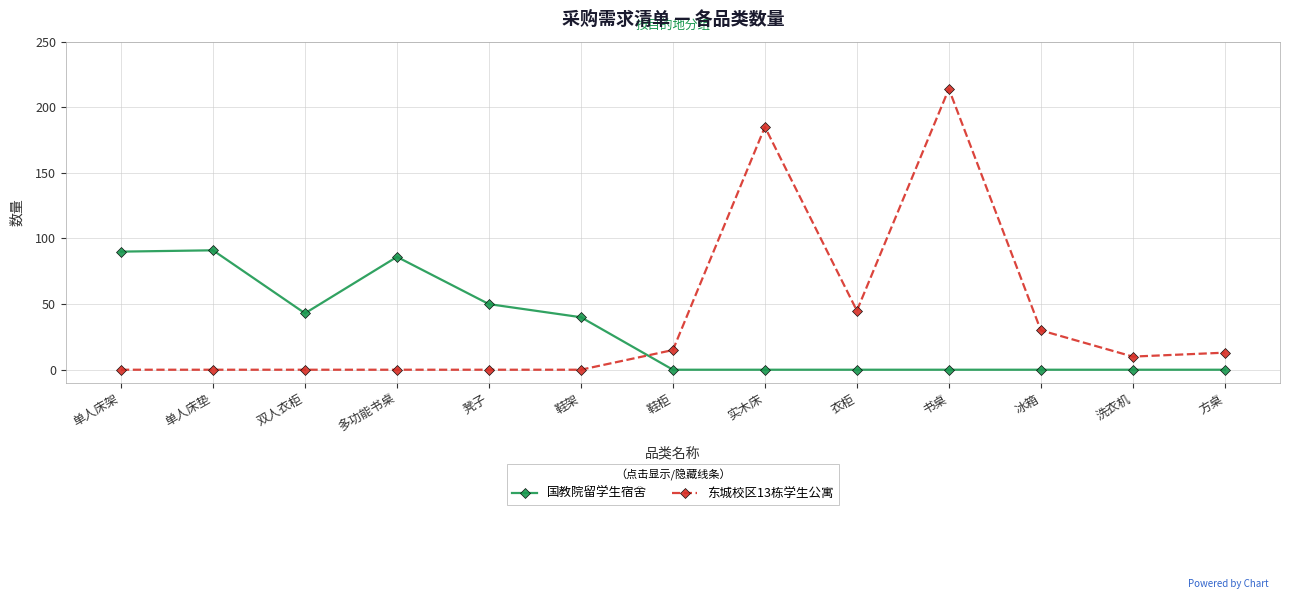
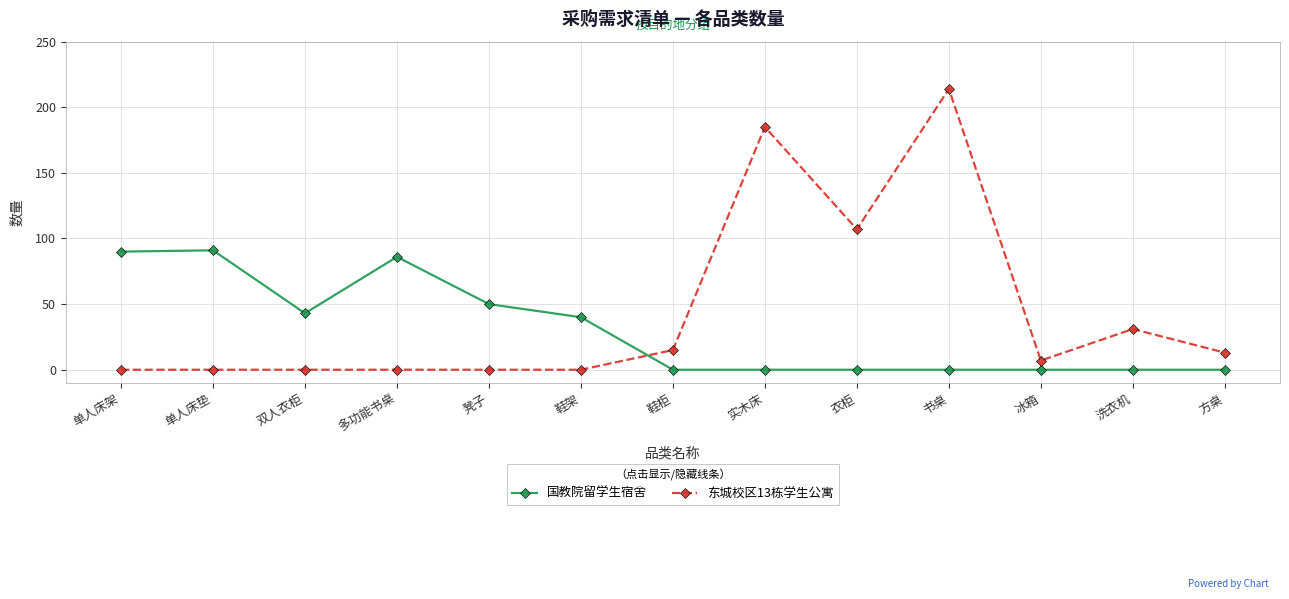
  {
    "国教院留学生宿舍": {
      "单人床架": 90,
      "单人床垫": 91,
      "双人衣柜": 43,
      "多功能书桌": 86,
      "凳子": 50,
      "鞋架": 40,
      "鞋柜": 0,
      "实木床": 0,
      "衣柜": 0,
      "书桌": 0,
      "冰箱": 0,
      "洗衣机": 0,
      "方桌": 0
    },
    "东城校区13栋学生公寓": {
      "单人床架": 0,
      "单人床垫": 0,
      "双人衣柜": 0,
      "多功能书桌": 0,
      "凳子": 0,
      "鞋架": 0,
      "鞋柜": 15,
      "实木床": 185,
-     "衣柜": 45,
+     "衣柜": 107,
      "书桌": 214,
-     "冰箱": 30,
-     "洗衣机": 10,
+     "冰箱": 7,
+     "洗衣机": 31,
      "方桌": 13
    }
  }
